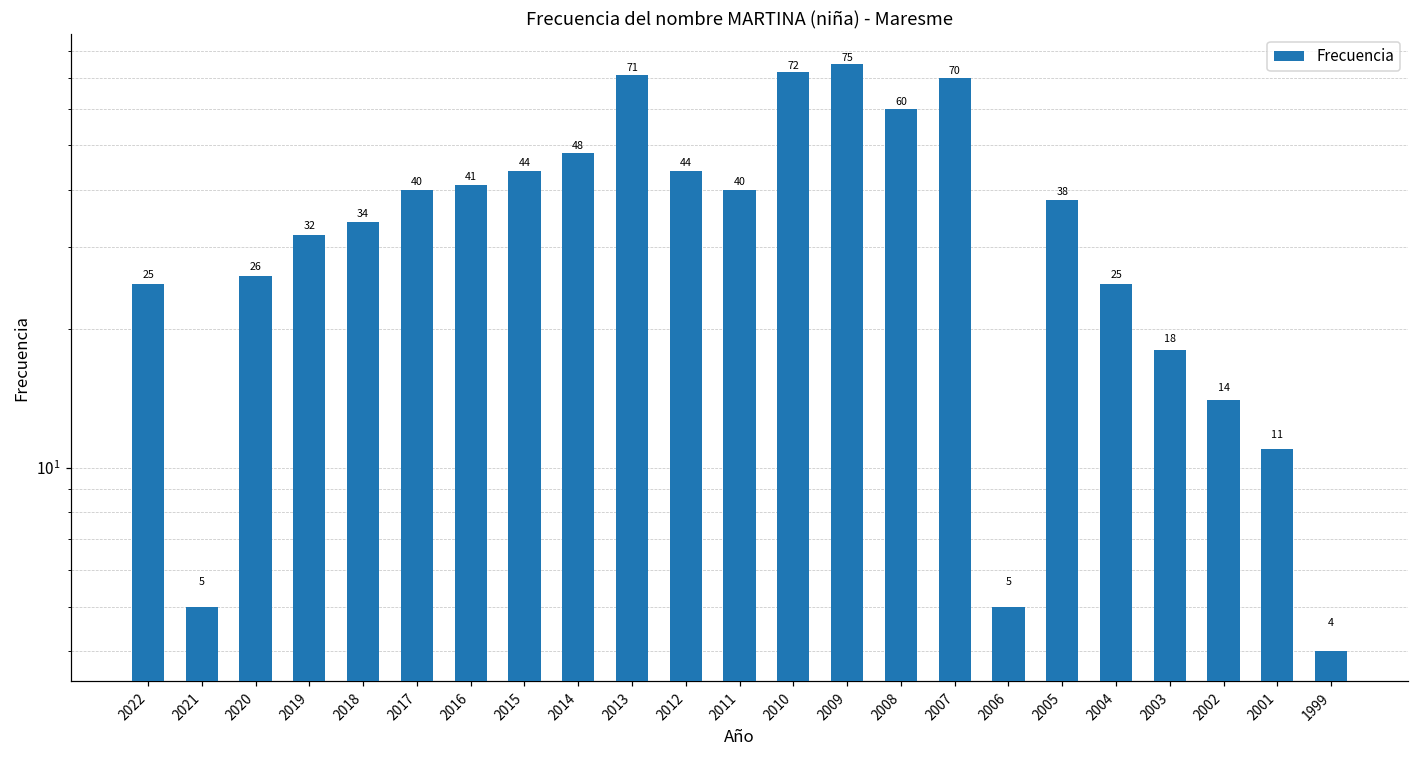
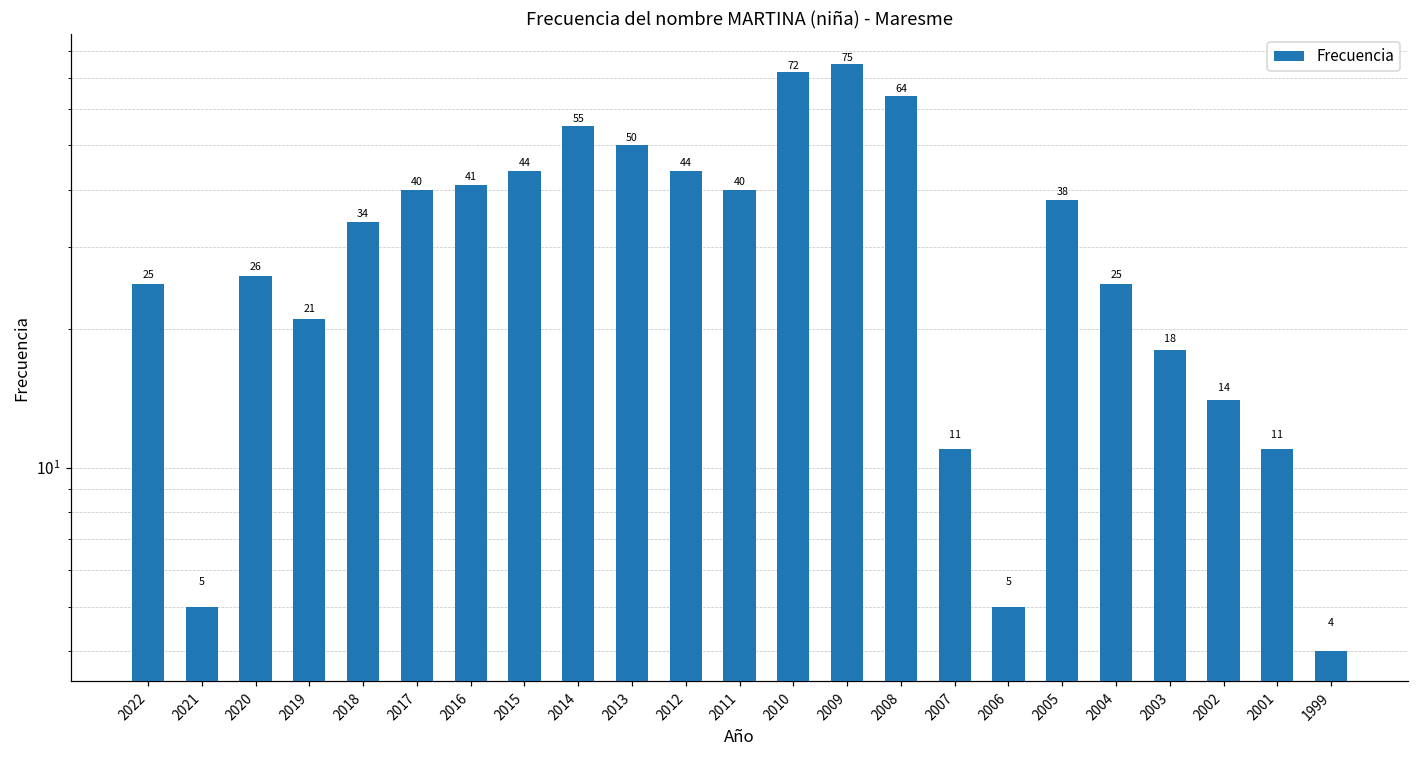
  {
    "2022": 25,
    "2021": 5,
    "2020": 26,
-   "2019": 32,
+   "2019": 21,
    "2018": 34,
    "2017": 40,
    "2016": 41,
    "2015": 44,
-   "2014": 48,
-   "2013": 71,
+   "2014": 55,
+   "2013": 50,
    "2012": 44,
    "2011": 40,
    "2010": 72,
    "2009": 75,
-   "2008": 60,
-   "2007": 70,
+   "2008": 64,
+   "2007": 11,
    "2006": 5,
    "2005": 38,
    "2004": 25,
    "2003": 18,
    "2002": 14,
    "2001": 11,
    "1999": 4
  }
